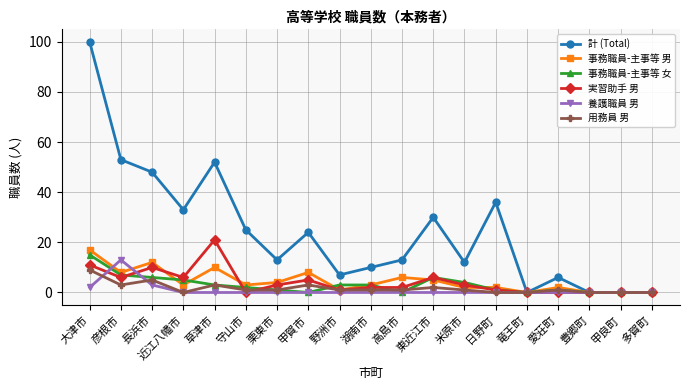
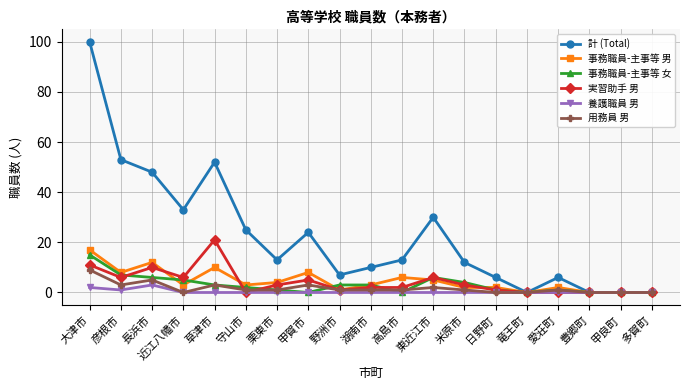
  {
    "計 (Total)": {
      "大津市": 100,
      "彦根市": 53,
      "長浜市": 48,
      "近江八幡市": 33,
      "草津市": 52,
      "守山市": 25,
      "栗東市": 13,
      "甲賀市": 24,
      "野洲市": 7,
      "湖南市": 10,
      "高島市": 13,
      "東近江市": 30,
      "米原市": 12,
-     "日野町": 36,
+     "日野町": 6,
      "愛荘町": 6
    },
    "事務職員-主事等 男": {
      "大津市": 17,
      "長浜市": 12,
      "近江八幡市": 3,
      "草津市": 10,
      "甲賀市": 8,
      "高島市": 6
    },
    "事務職員-主事等 女": {
      "大津市": 15,
      "野洲市": 3
    },
    "実習助手 男": {
      "大津市": 11,
      "彦根市": 6,
      "長浜市": 10,
      "草津市": 21,
      "甲賀市": 5
    },
    "養護職員 男": {
      "大津市": 2,
-     "彦根市": 13,
+     "彦根市": 1,
      "長浜市": 3,
      "草津市": 0,
      "東近江市": 0
    },
    "用務員 男": {
      "大津市": 9,
      "彦根市": 3,
      "甲賀市": 3,
      "東近江市": 2
    }
  }
